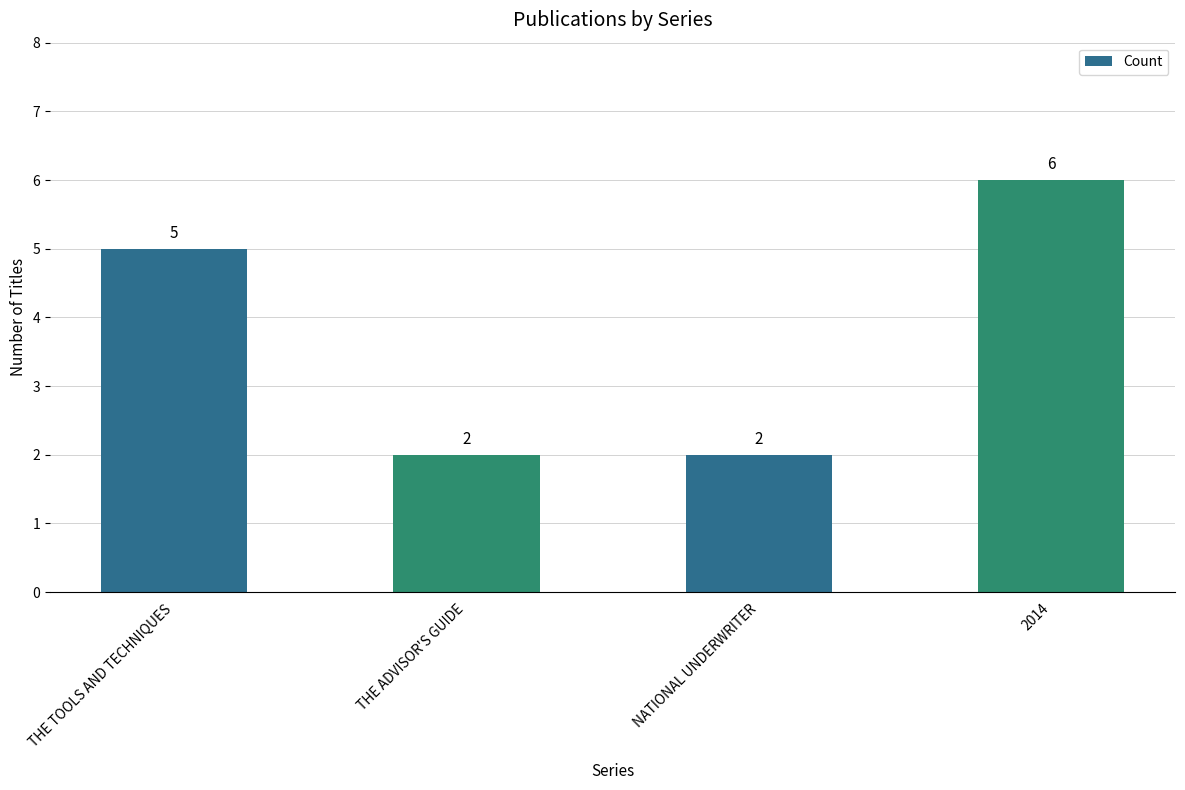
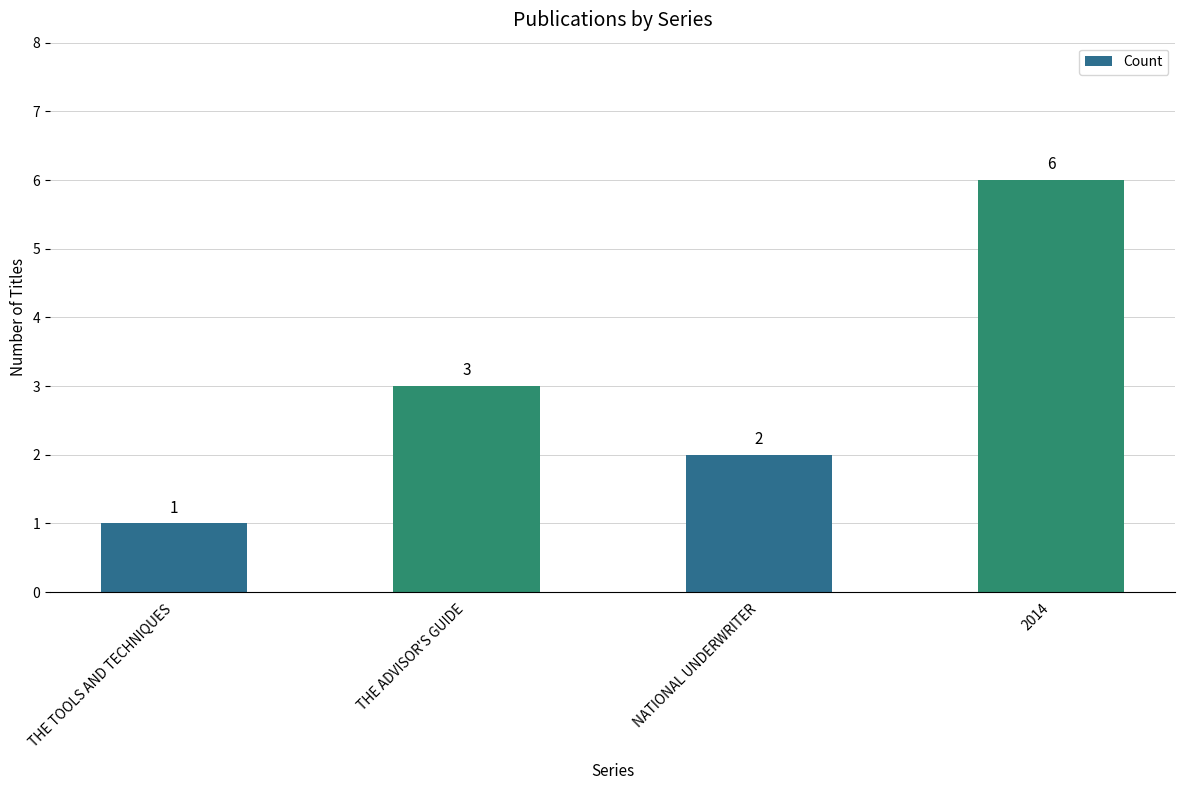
  {
-   "THE TOOLS AND TECHNIQUES": 5,
-   "THE ADVISOR'S GUIDE": 2,
+   "THE TOOLS AND TECHNIQUES": 1,
+   "THE ADVISOR'S GUIDE": 3,
    "NATIONAL UNDERWRITER": 2,
    "2014": 6
  }
